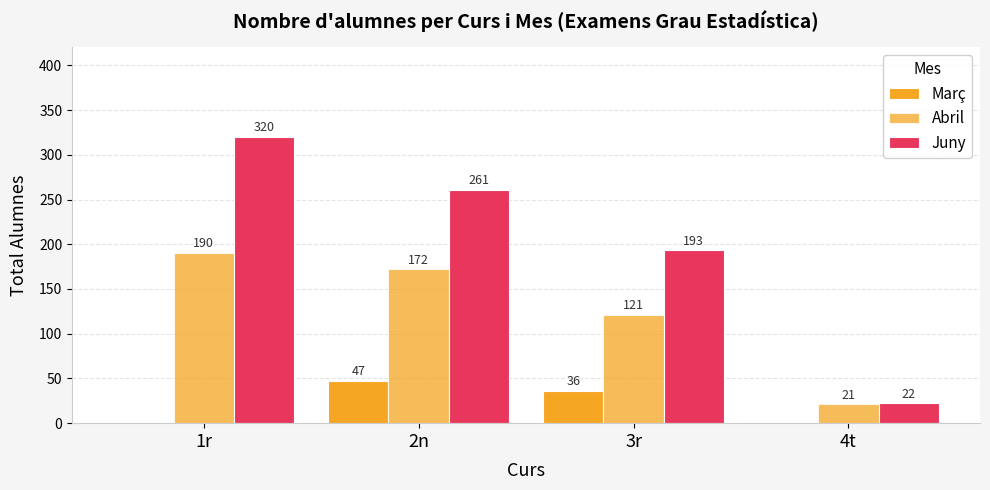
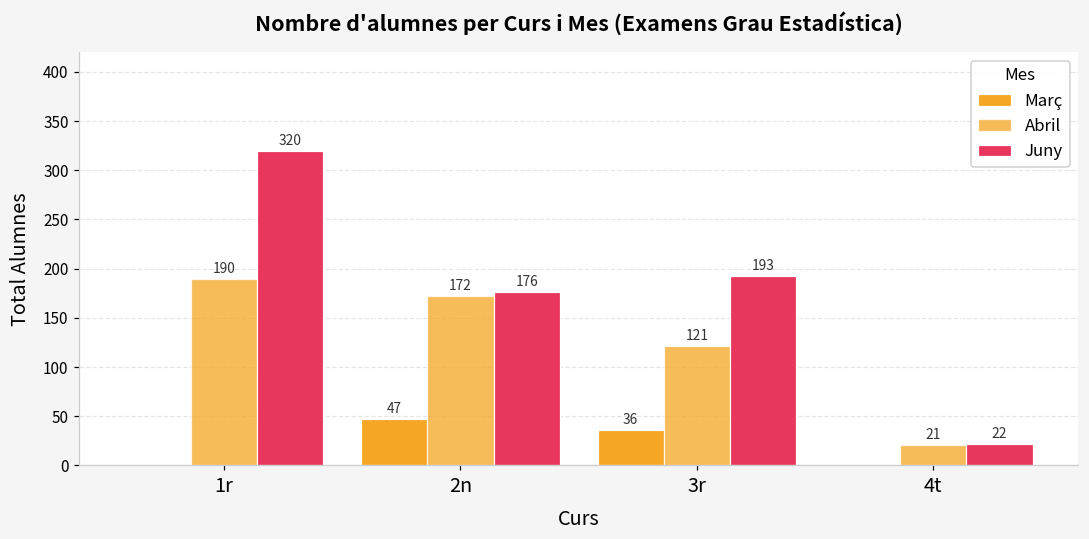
  {
    "Juny": {
      "1r": 320,
-     "2n": 261,
+     "2n": 176,
      "3r": 193,
      "4t": 22
    }
  }
